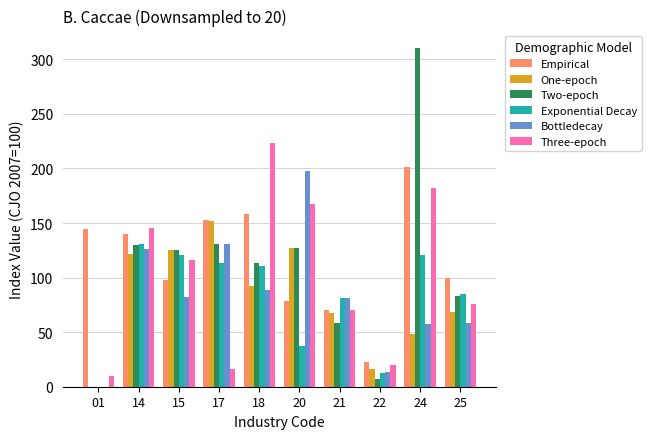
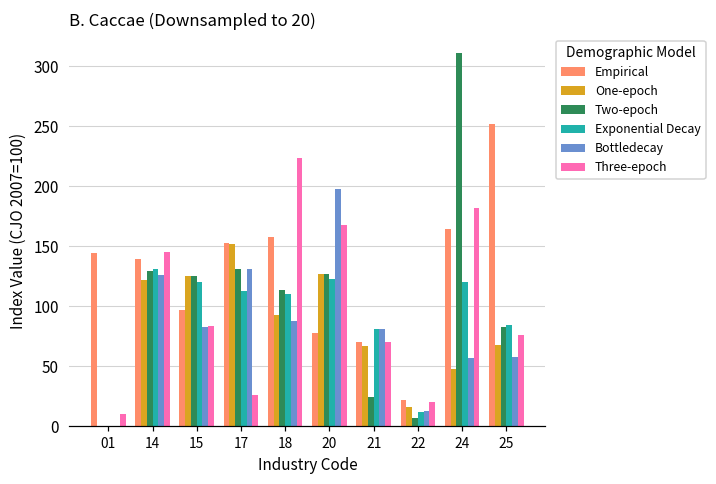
  {
    "Empirical": {
      "01": 145,
      "14": 140,
      "15": 97,
      "17": 153,
      "18": 158,
      "20": 78,
      "21": 71,
      "22": 22,
-     "24": 201,
-     "25": 100
+     "24": 165,
+     "25": 252
    },
    "One-epoch": {
      "01": 0,
      "14": 122,
      "15": 125,
      "17": 152,
      "18": 93,
      "20": 127,
      "21": 67,
      "22": 16,
      "24": 48,
      "25": 68
    },
    "Two-epoch": {
      "01": 0,
      "14": 130,
      "15": 125,
      "17": 131,
      "18": 113,
      "20": 127,
-     "21": 59,
+     "21": 25,
      "22": 7,
      "24": 311,
      "25": 83
    },
    "Exponential Decay": {
      "01": 0,
      "14": 131,
      "15": 120,
      "17": 113,
      "18": 110,
-     "20": 37,
+     "20": 123,
      "21": 81,
      "22": 12,
      "24": 121,
      "25": 85
    },
    "Bottledecay": {
      "01": 0,
      "14": 126,
      "15": 83,
      "17": 131,
      "18": 88,
      "20": 198,
      "21": 81,
      "22": 13,
      "24": 57,
      "25": 58
    },
    "Three-epoch": {
      "01": 10,
      "14": 145,
-     "15": 116,
-     "17": 16,
+     "15": 83,
+     "17": 26,
      "18": 223,
      "20": 167,
      "21": 71,
      "22": 20,
      "24": 182,
      "25": 76
    }
  }
